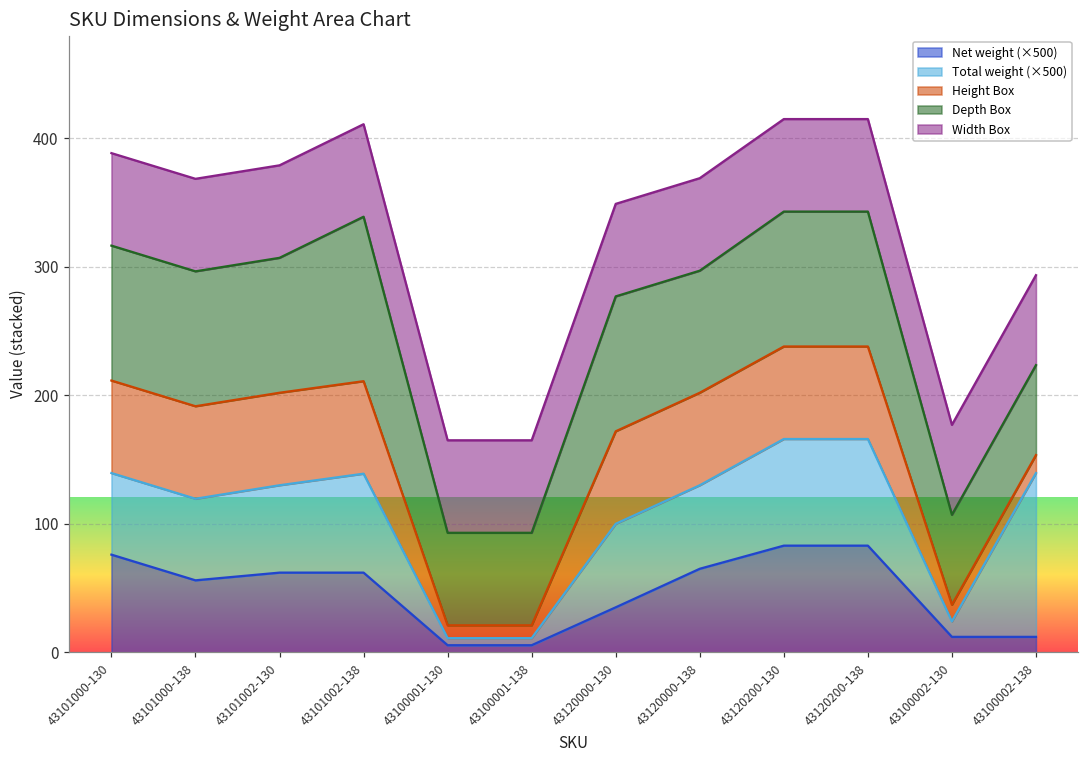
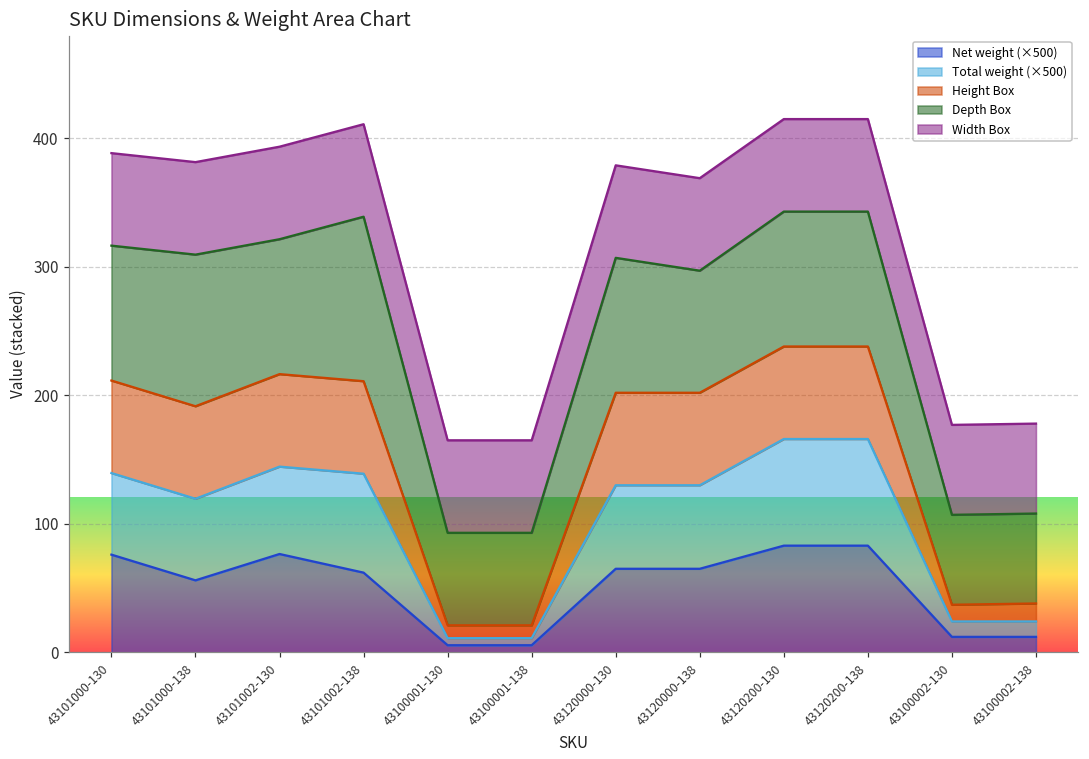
  {
    "Net weight (×500)": {
      "43101000-130": 76,
      "43101000-138": 56,
-     "43101002-130": 62,
+     "43101002-130": 77,
      "43101002-138": 62,
      "43100001-130": 6,
      "43100001-138": 6,
-     "43120000-130": 35,
+     "43120000-130": 65,
      "43120000-138": 65,
      "43120200-130": 83,
      "43120200-138": 83,
      "43100002-130": 12,
      "43100002-138": 12
    },
    "Total weight (×500)": {
      "43101000-130": 64,
      "43101000-138": 64,
      "43101002-130": 68,
      "43101002-138": 77,
      "43100001-130": 6,
      "43100001-138": 6,
      "43120000-130": 65,
      "43120000-138": 65,
      "43120200-130": 83,
      "43120200-138": 83,
      "43100002-130": 12,
-     "43100002-138": 128
+     "43100002-138": 12
    },
    "Height Box": {
      "43101000-130": 72,
      "43101000-138": 72,
      "43101002-130": 72,
      "43101002-138": 72,
      "43100001-130": 10,
      "43100001-138": 10,
      "43120000-130": 72,
      "43120000-138": 72,
      "43120200-130": 72,
      "43120200-138": 72,
      "43100002-130": 13,
      "43100002-138": 14
    },
    "Depth Box": {
      "43101000-130": 105,
-     "43101000-138": 105,
+     "43101000-138": 118,
      "43101002-130": 105,
      "43101002-138": 128,
      "43100001-130": 72,
      "43100001-138": 72,
      "43120000-130": 105,
      "43120000-138": 95,
      "43120200-130": 105,
      "43120200-138": 105,
      "43100002-130": 70,
      "43100002-138": 70
    },
    "Width Box": {
      "43101000-130": 72,
      "43101000-138": 72,
      "43101002-130": 72,
      "43101002-138": 72,
      "43100001-130": 72,
      "43100001-138": 72,
      "43120000-130": 72,
      "43120000-138": 72,
      "43120200-130": 72,
      "43120200-138": 72,
      "43100002-130": 70,
      "43100002-138": 70
    }
  }
